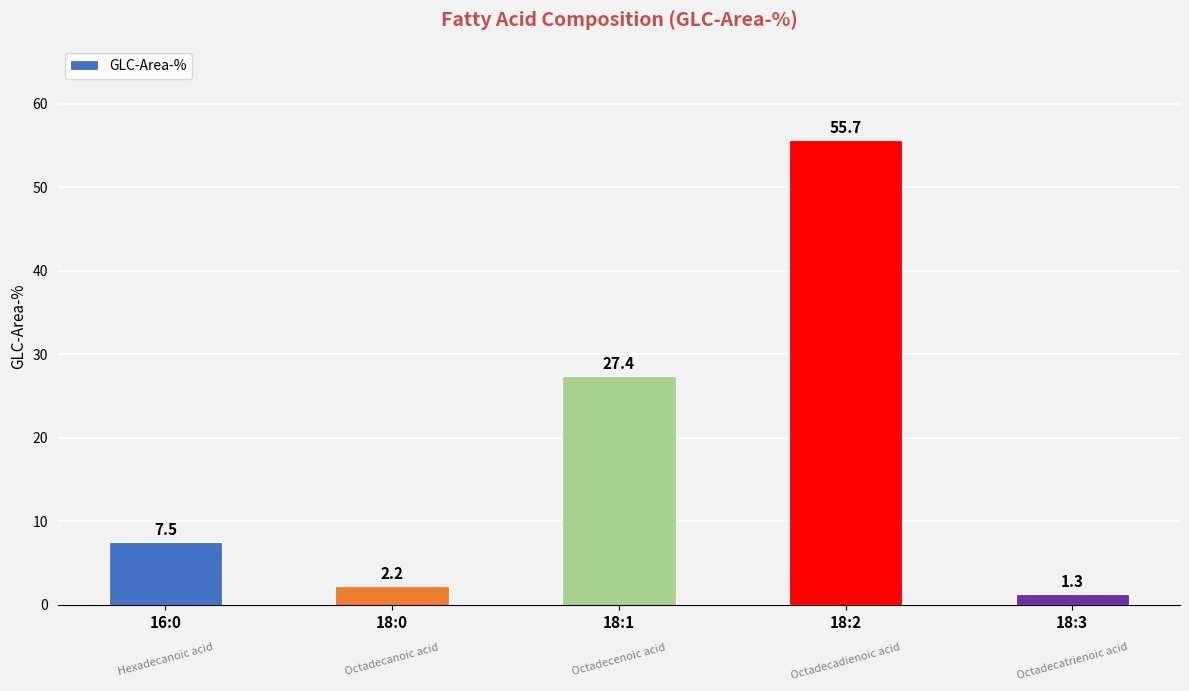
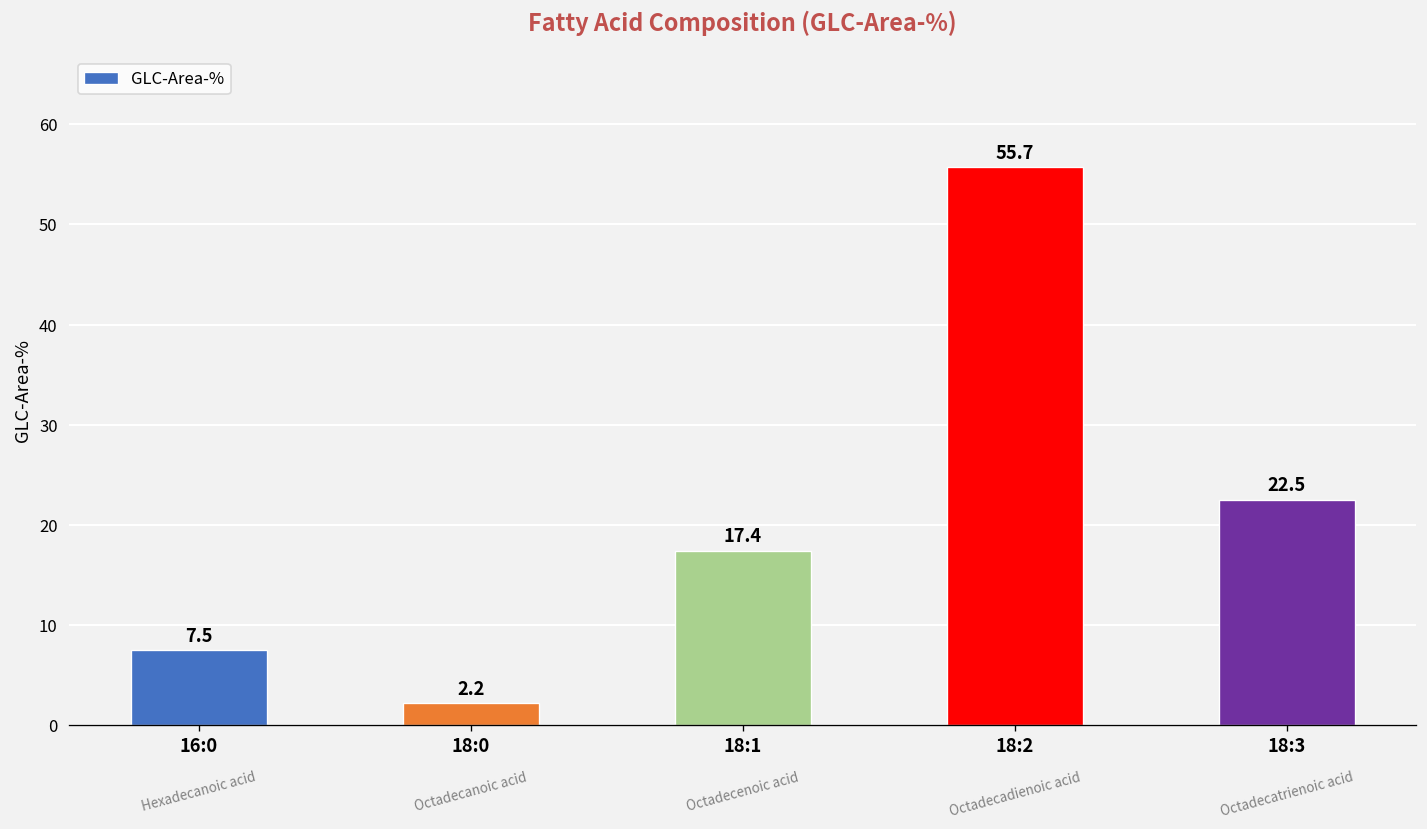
  {
    "16:0": 7.5,
    "18:0": 2.2,
-   "18:1": 27.4,
+   "18:1": 17.4,
    "18:2": 55.7,
-   "18:3": 1.3
+   "18:3": 22.5
  }
